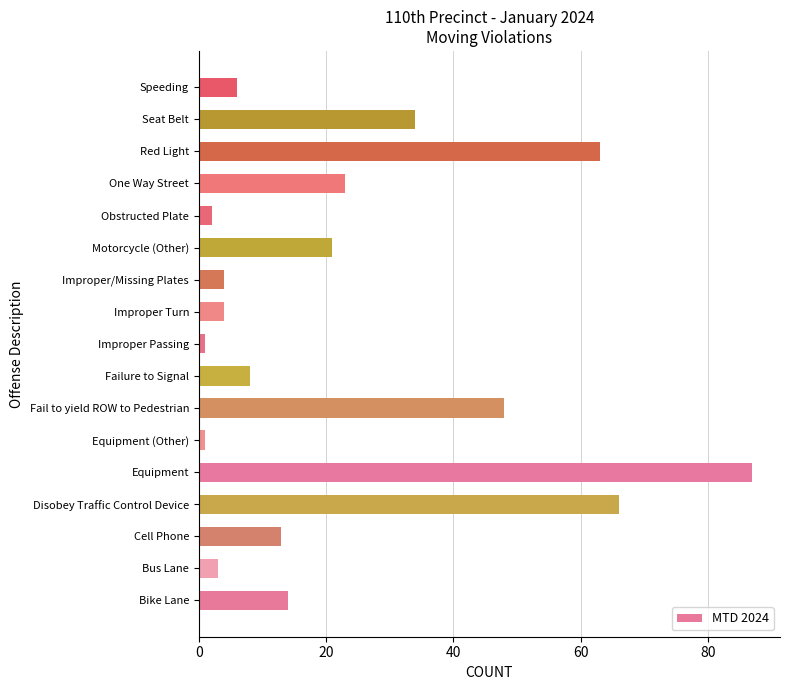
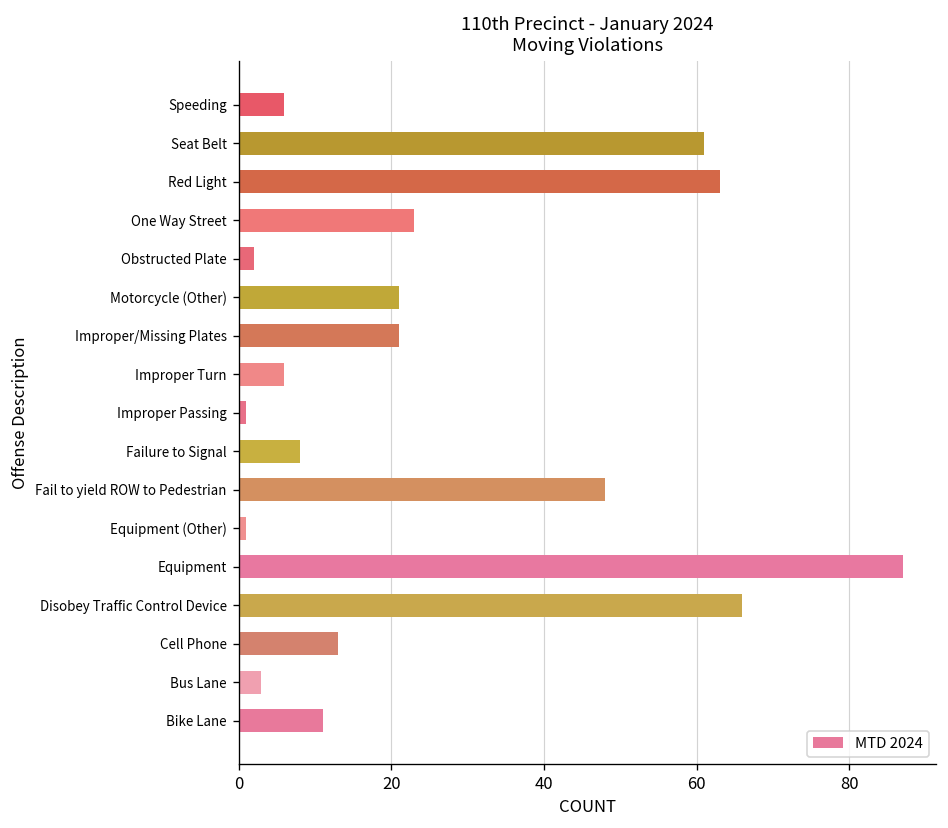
  {
    "Speeding": 6,
-   "Seat Belt": 34,
+   "Seat Belt": 61,
    "Red Light": 63,
    "One Way Street": 23,
    "Obstructed Plate": 2,
    "Motorcycle (Other)": 21,
-   "Improper/Missing Plates": 4,
-   "Improper Turn": 4,
+   "Improper/Missing Plates": 21,
+   "Improper Turn": 6,
    "Improper Passing": 1,
    "Failure to Signal": 8,
    "Fail to yield ROW to Pedestrian": 48,
    "Equipment (Other)": 1,
    "Equipment": 87,
    "Disobey Traffic Control Device": 66,
    "Cell Phone": 13,
    "Bus Lane": 3,
-   "Bike Lane": 14
+   "Bike Lane": 11
  }
